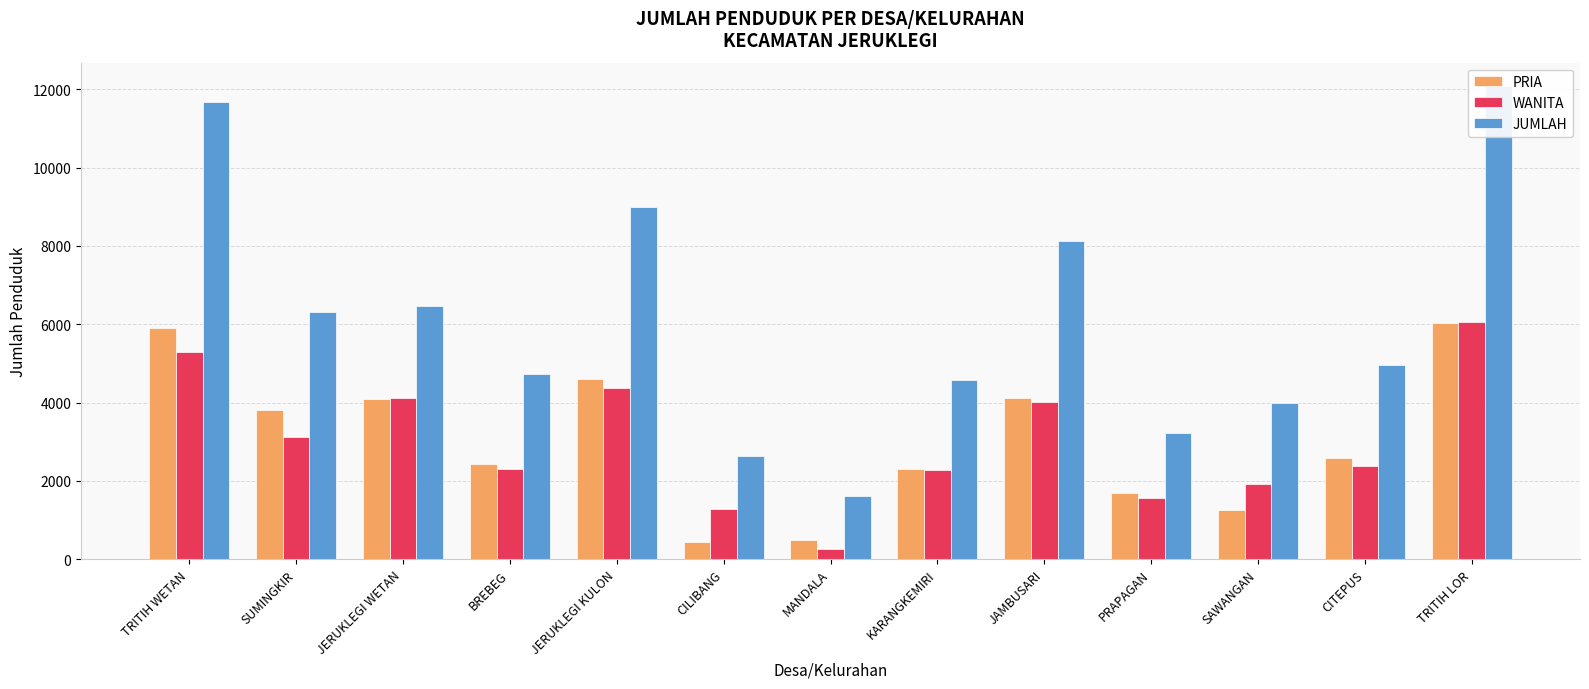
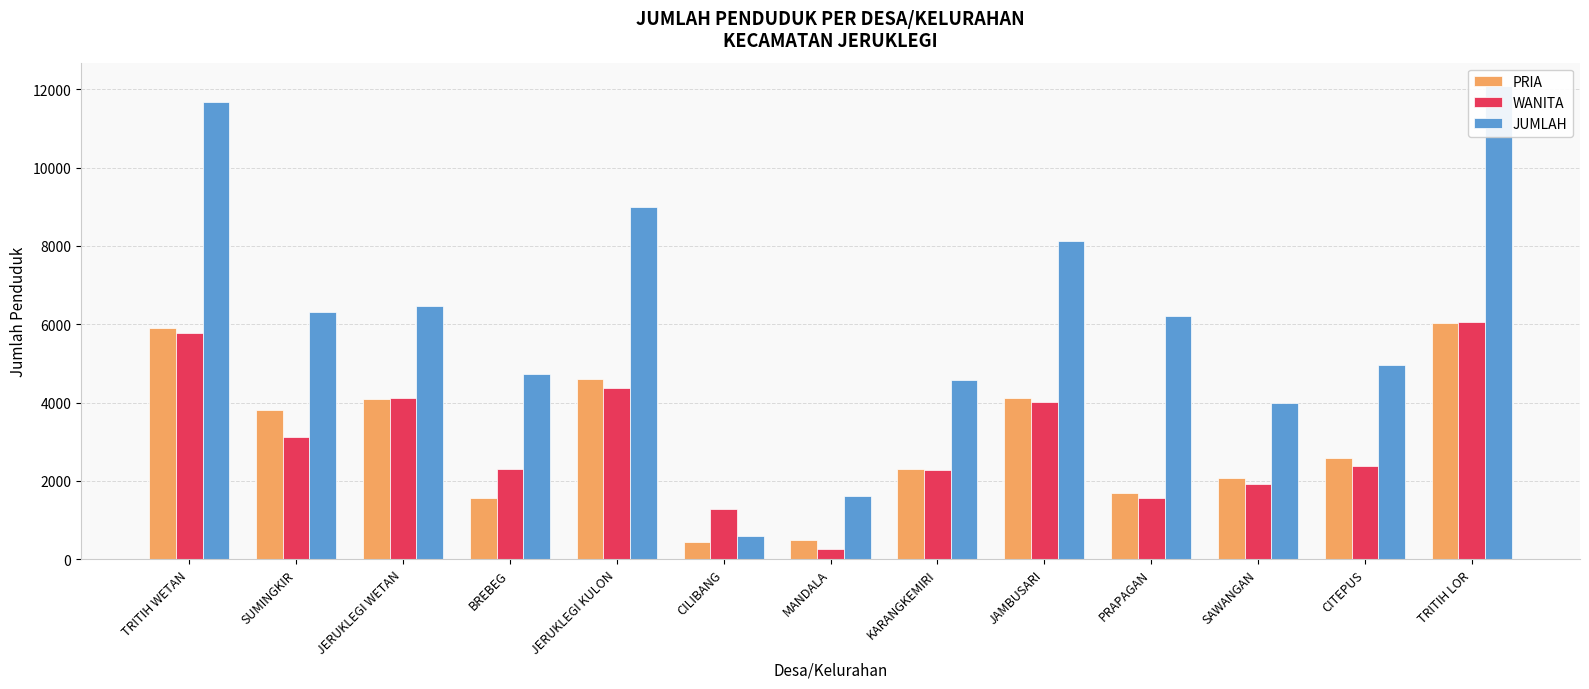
  {
    "PRIA": {
      "TRITIH WETAN": 5900,
      "SUMINGKIR": 3800,
      "JERUKLEGI WETAN": 4100,
-     "BREBEG": 2400,
+     "BREBEG": 1600,
      "JERUKLEGI KULON": 4600,
      "CILIBANG": 400,
      "MANDALA": 500,
      "KARANGKEMIRI": 2300,
      "JAMBUSARI": 4100,
      "PRAPAGAN": 1700,
-     "SAWANGAN": 1300,
+     "SAWANGAN": 2100,
      "CITEPUS": 2600,
      "TRITIH LOR": 6000
    },
    "WANITA": {
-     "TRITIH WETAN": 5300,
+     "TRITIH WETAN": 5800,
      "SUMINGKIR": 3100,
      "JERUKLEGI WETAN": 4100,
      "BREBEG": 2300,
      "JERUKLEGI KULON": 4400,
      "CILIBANG": 1300,
      "MANDALA": 300,
      "KARANGKEMIRI": 2300,
      "JAMBUSARI": 4000,
      "PRAPAGAN": 1600,
      "SAWANGAN": 1900,
      "CITEPUS": 2400,
      "TRITIH LOR": 6100
    },
    "JUMLAH": {
      "TRITIH WETAN": 11700,
      "SUMINGKIR": 6300,
      "JERUKLEGI WETAN": 6500,
      "BREBEG": 4700,
      "JERUKLEGI KULON": 9000,
-     "CILIBANG": 2600,
+     "CILIBANG": 600,
      "MANDALA": 1600,
      "KARANGKEMIRI": 4600,
      "JAMBUSARI": 8100,
-     "PRAPAGAN": 3200,
+     "PRAPAGAN": 6200,
      "SAWANGAN": 4000,
      "CITEPUS": 5000
    }
  }
